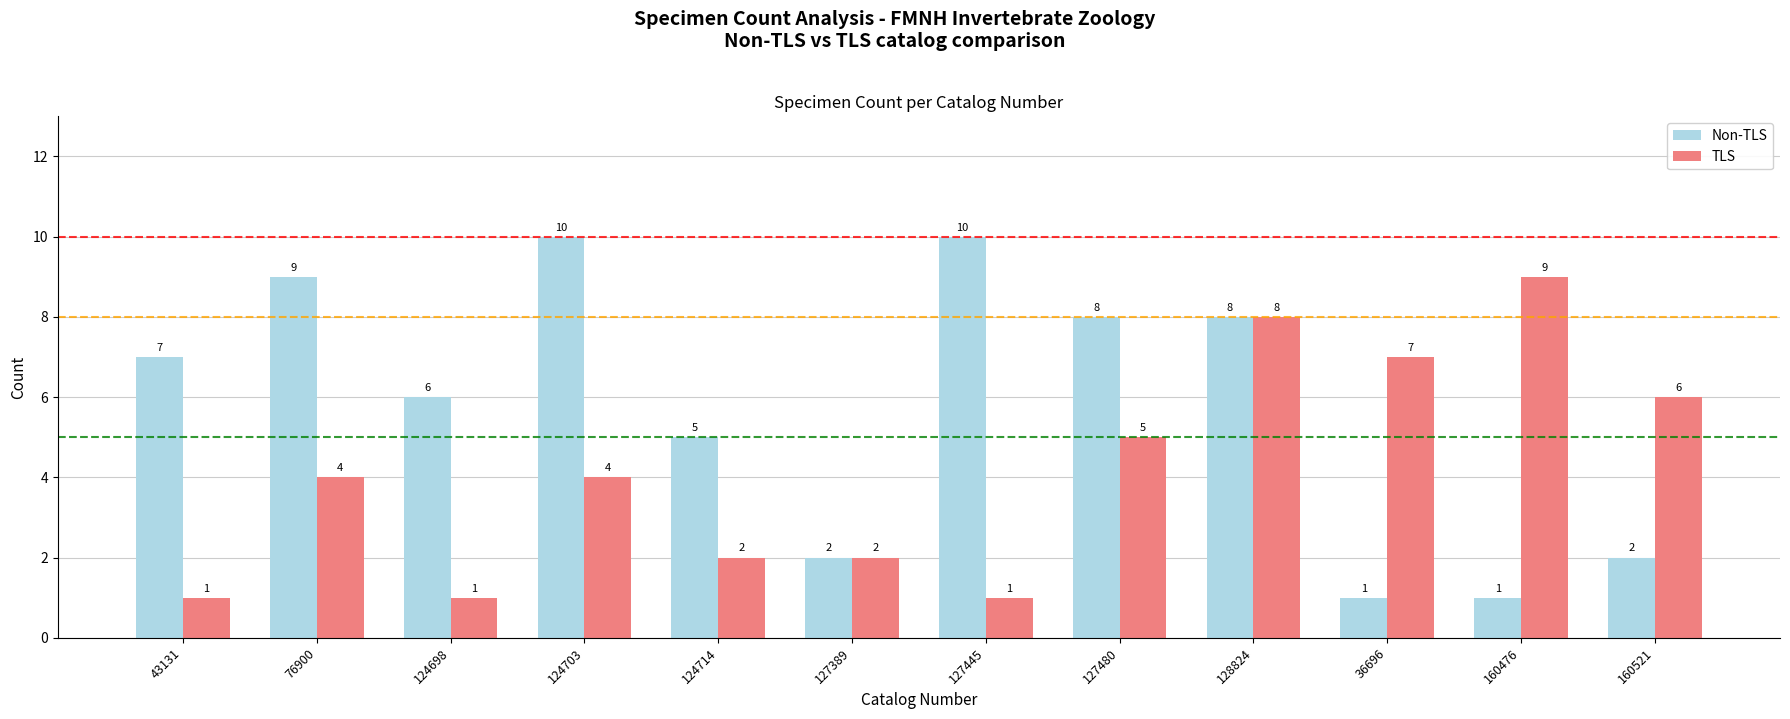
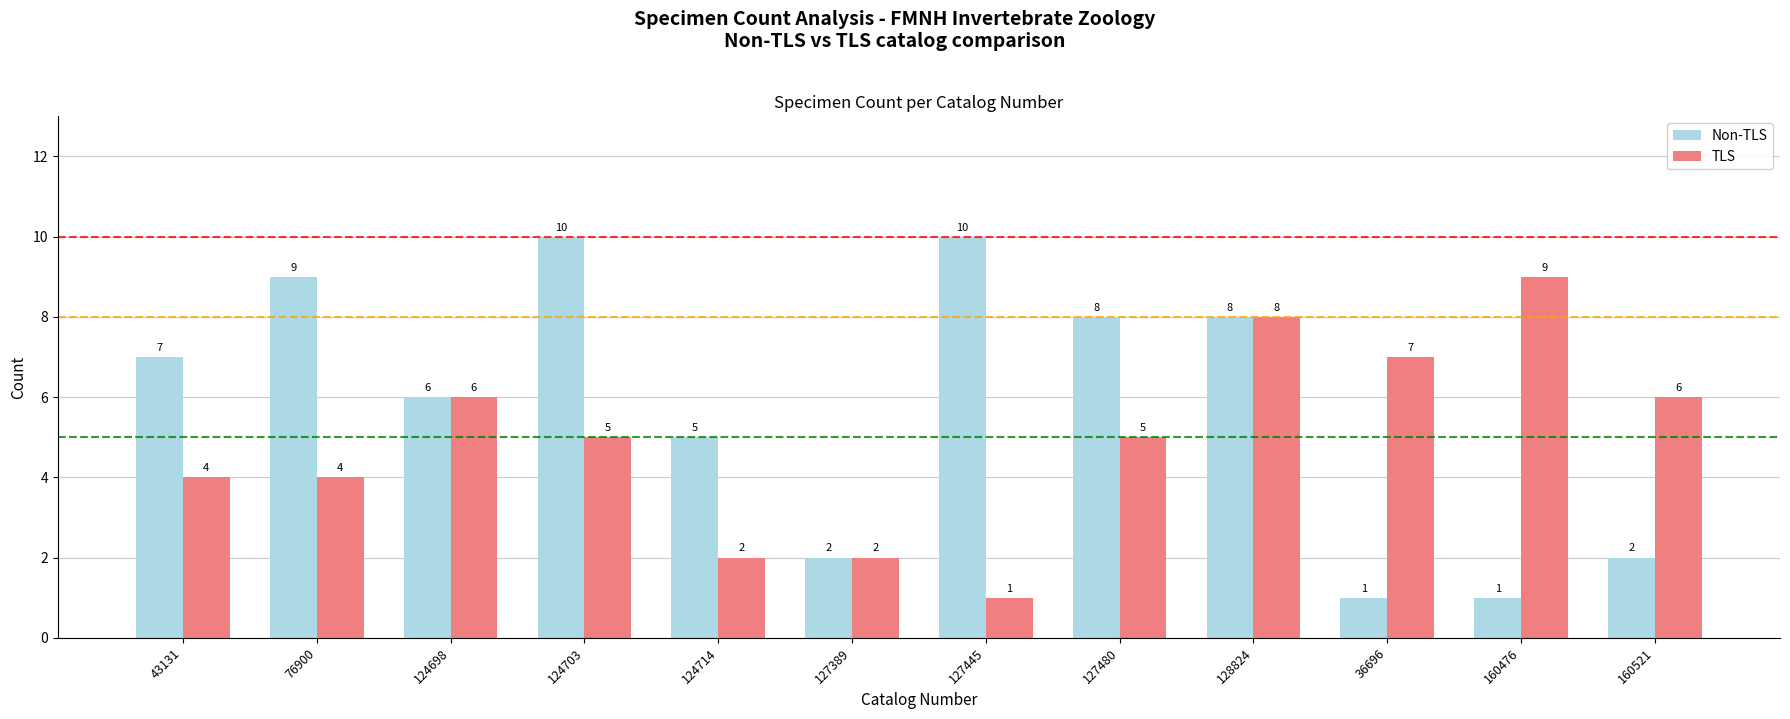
  {
    "Non-TLS": {
      "43131": 7,
      "76900": 9,
      "124698": 6,
      "124703": 10,
      "124714": 5,
      "127389": 2,
      "127445": 10,
      "127480": 8,
      "128824": 8,
      "36696": 1,
      "160476": 1,
      "160521": 2
    },
    "TLS": {
-     "43131": 1,
+     "43131": 4,
      "76900": 4,
-     "124698": 1,
-     "124703": 4,
+     "124698": 6,
+     "124703": 5,
      "124714": 2,
      "127389": 2,
      "127445": 1,
      "127480": 5,
      "128824": 8,
      "36696": 7,
      "160476": 9,
      "160521": 6
    }
  }
